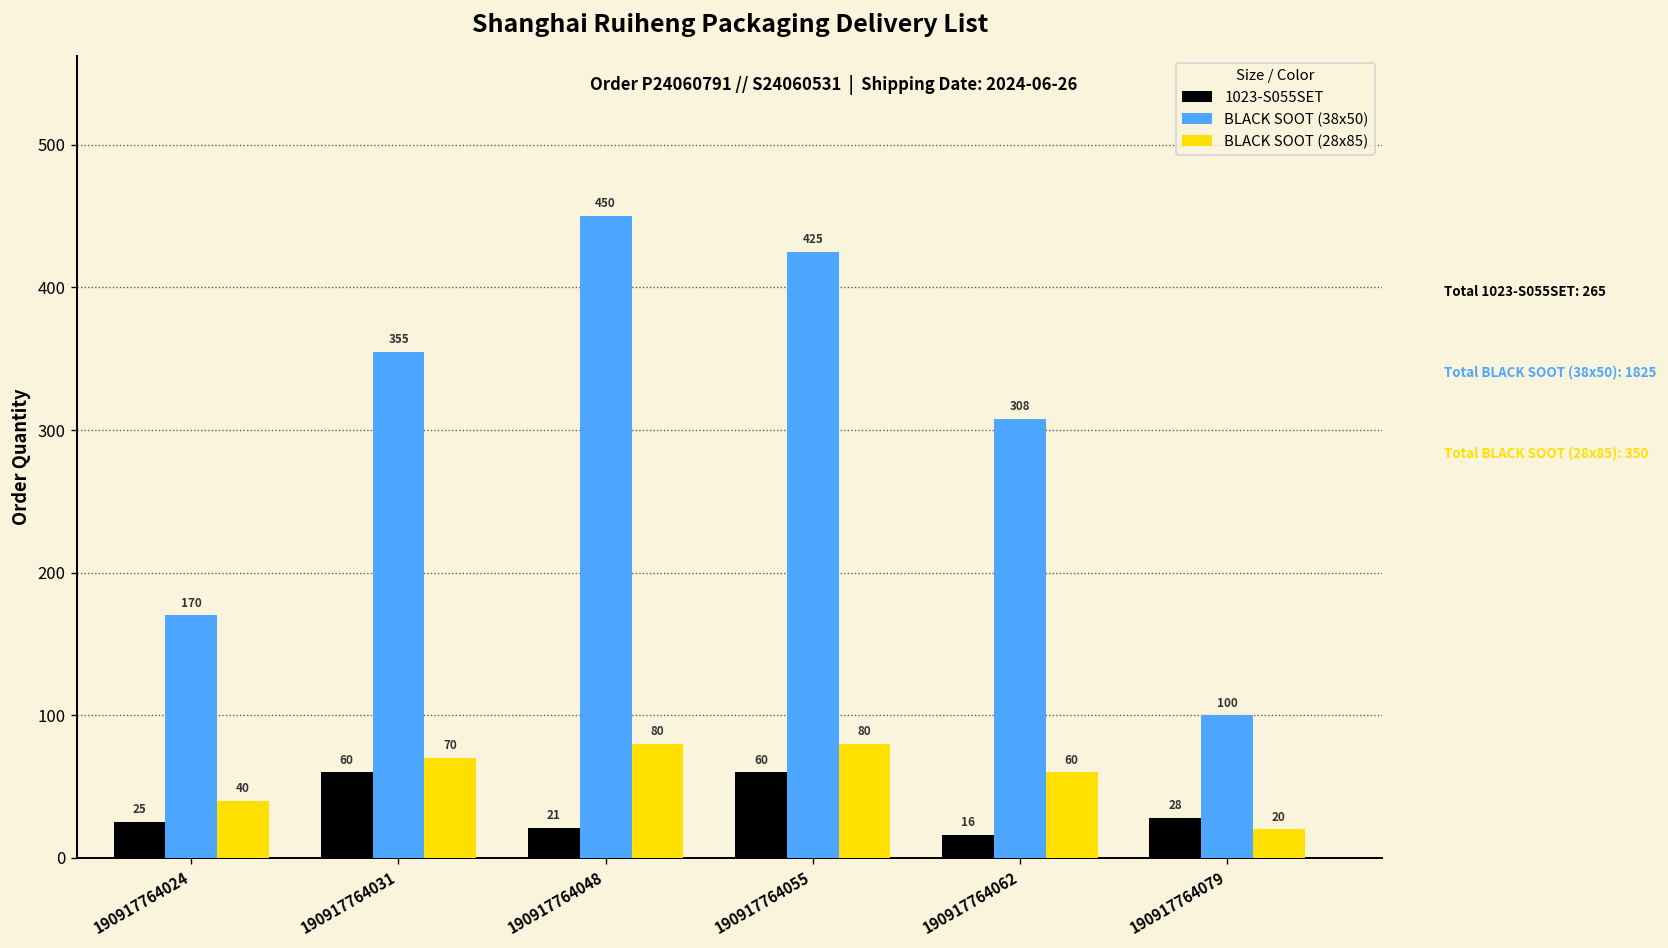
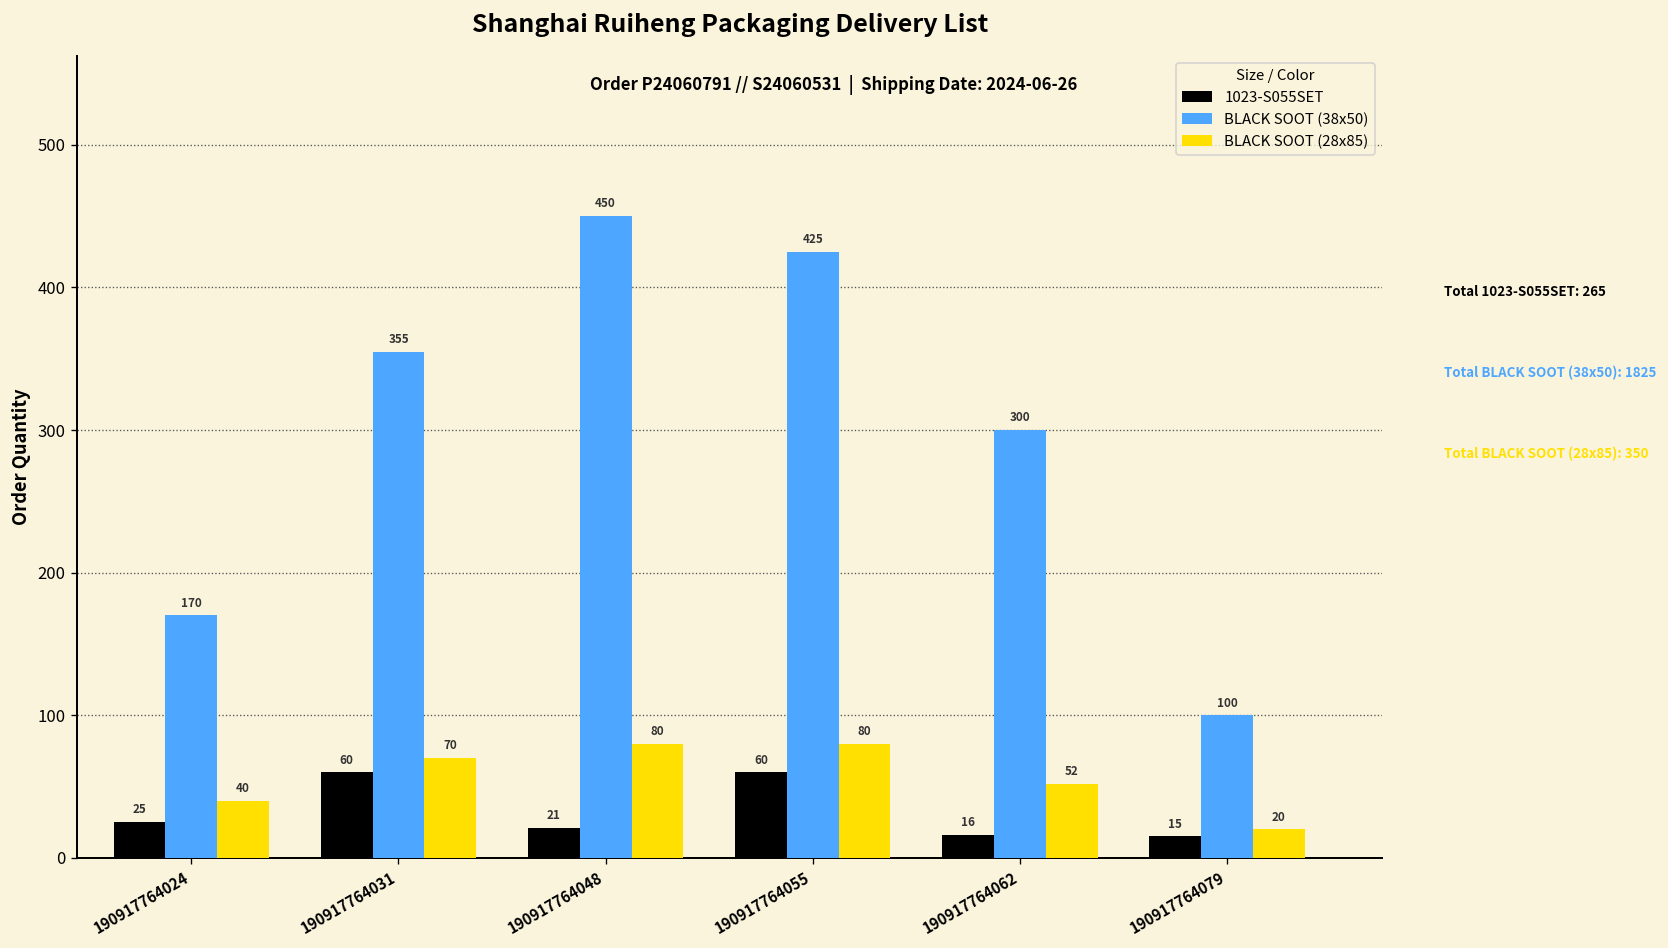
  {
    "1023-S055SET": {
      "190917764024": 25,
      "190917764031": 60,
      "190917764048": 21,
      "190917764055": 60,
      "190917764062": 16,
-     "190917764079": 28
+     "190917764079": 15
    },
    "BLACK SOOT (38x50)": {
      "190917764024": 170,
      "190917764031": 355,
      "190917764048": 450,
      "190917764055": 425,
-     "190917764062": 308,
+     "190917764062": 300,
      "190917764079": 100
    },
    "BLACK SOOT (28x85)": {
      "190917764024": 40,
      "190917764031": 70,
      "190917764048": 80,
      "190917764055": 80,
-     "190917764062": 60,
+     "190917764062": 52,
      "190917764079": 20
    }
  }
